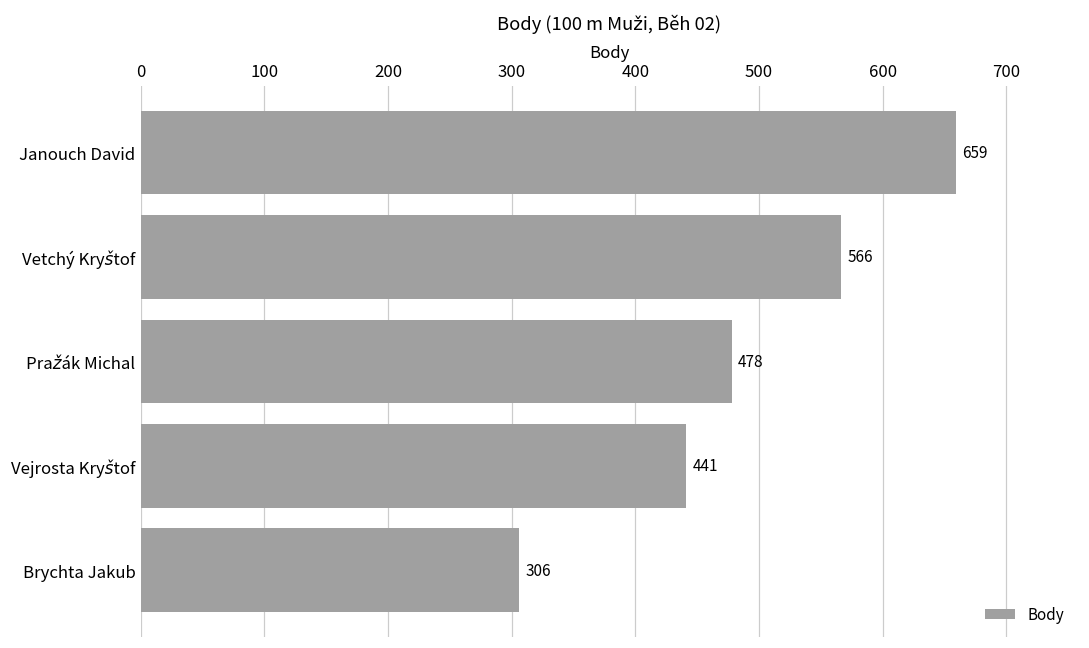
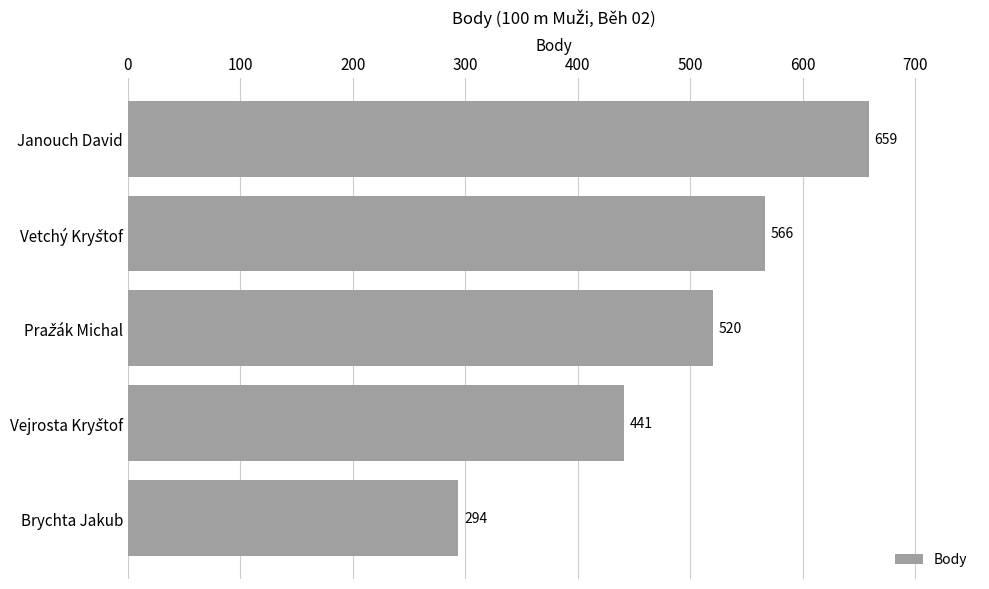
  {
    "Janouch David": 659,
    "Vetchý Kryštof": 566,
-   "Pražák Michal": 478,
+   "Pražák Michal": 520,
    "Vejrosta Kryštof": 441,
-   "Brychta Jakub": 306
+   "Brychta Jakub": 294
  }
